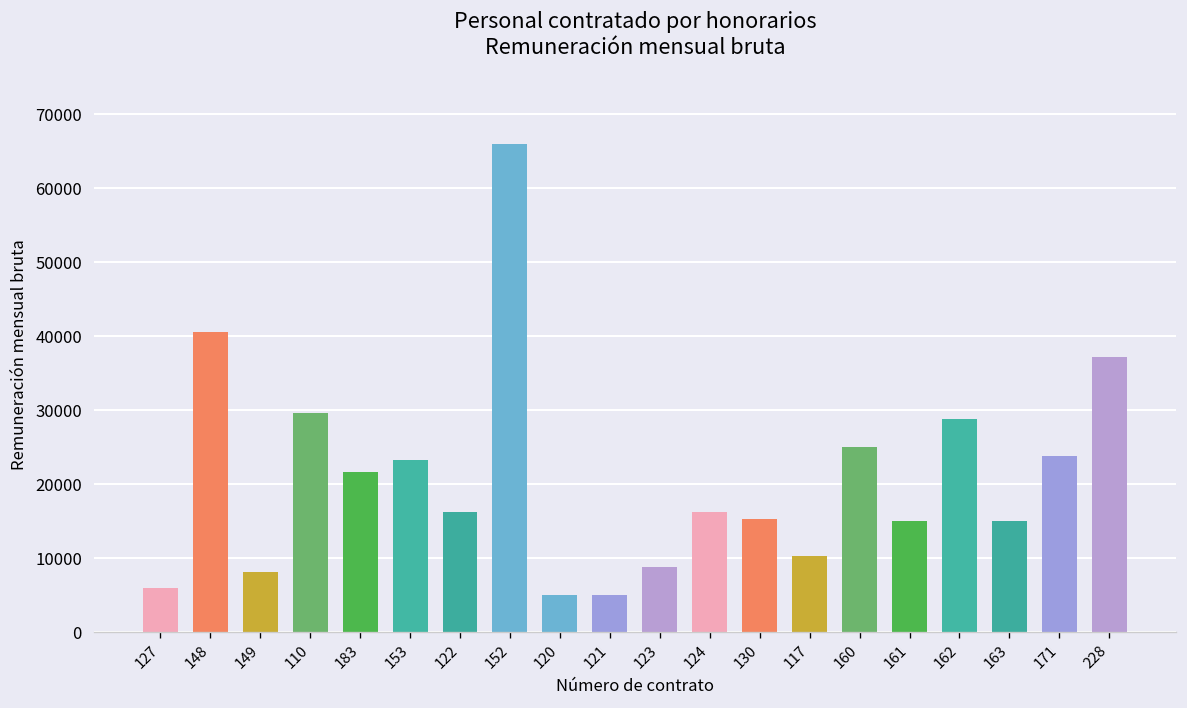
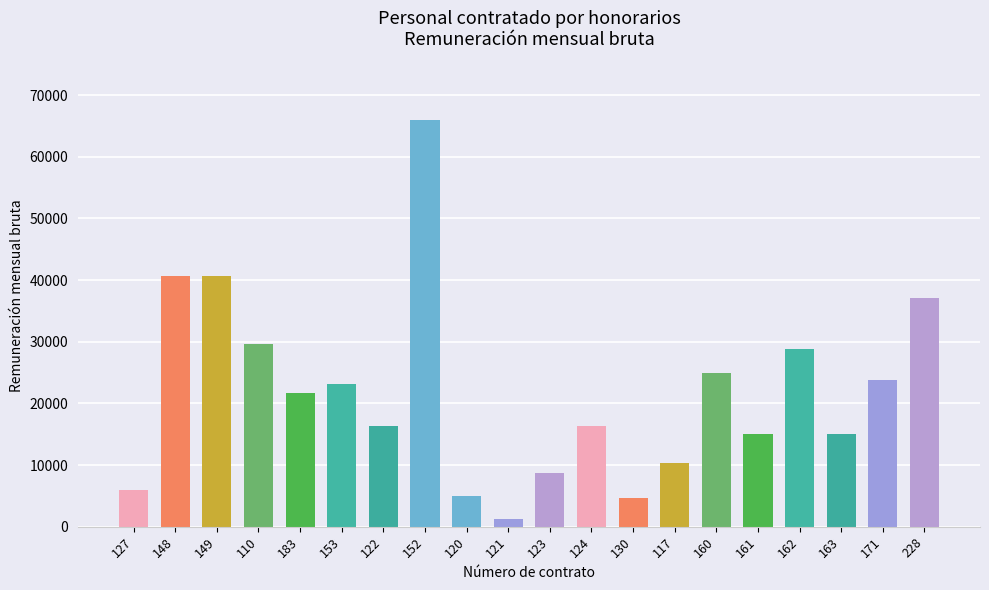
  {
    "127": 6000,
    "148": 41000,
-   "149": 8000,
+   "149": 41000,
    "110": 30000,
    "183": 22000,
    "153": 23000,
    "122": 16000,
    "152": 66000,
    "120": 5000,
-   "121": 5000,
+   "121": 1000,
    "123": 9000,
    "124": 16000,
-   "130": 15000,
+   "130": 5000,
    "117": 10000,
    "160": 25000,
    "161": 15000,
    "162": 29000,
    "163": 15000,
    "171": 24000,
    "228": 37000
  }
